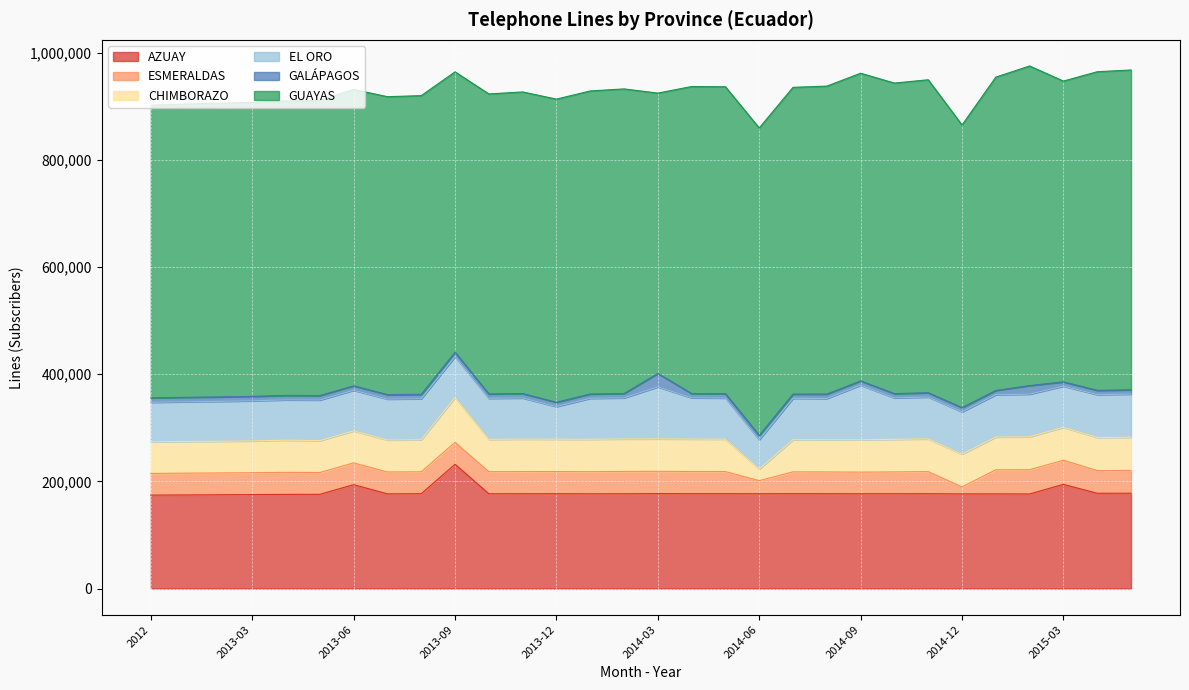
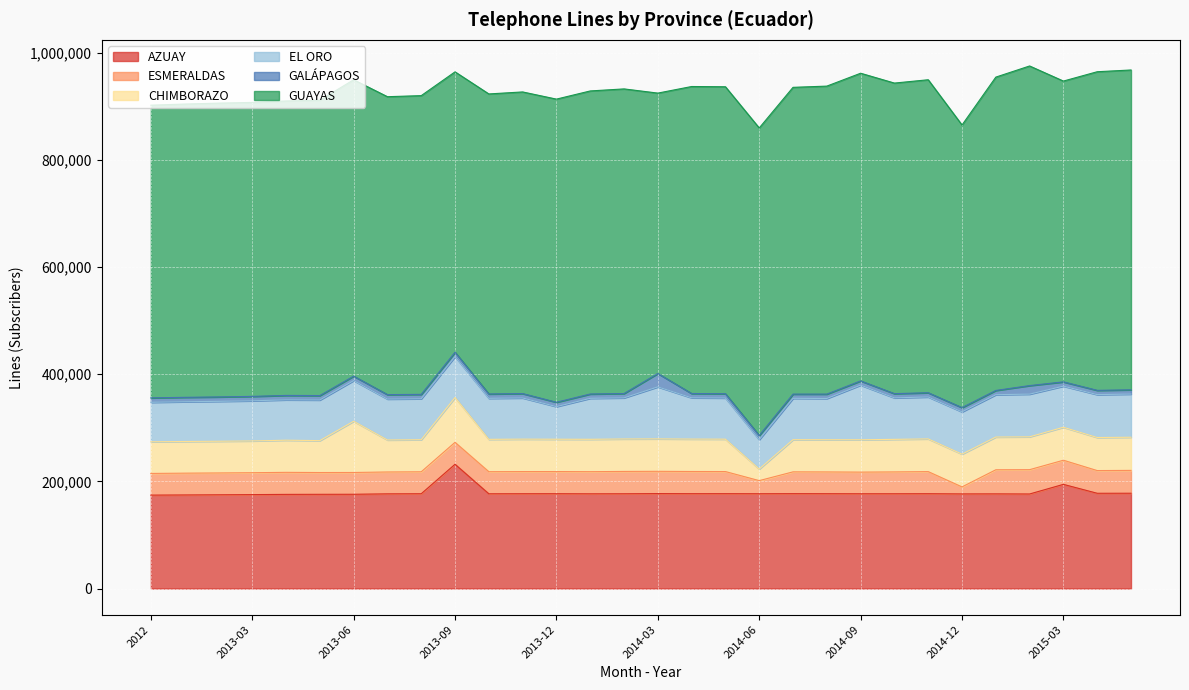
  {
    "AZUAY": {
      "2012": "170,000",
      "2013-03": "180,000",
-     "2013-06": "190,000",
+     "2013-06": "180,000",
      "2013-09": "230,000",
      "2013-12": "180,000",
      "2014-03": "180,000",
      "2014-06": "180,000",
      "2014-09": "180,000",
      "2014-12": "180,000",
      "2015-03": "190,000"
    },
    "ESMERALDAS": {
      "2012": "40,000",
      "2013-03": "40,000",
      "2013-06": "40,000",
      "2013-09": "40,000",
      "2013-12": "40,000",
      "2014-03": "40,000",
      "2014-06": "20,000",
      "2014-09": "40,000",
      "2014-12": "10,000",
      "2015-03": "50,000"
    },
    "CHIMBORAZO": {
      "2012": "60,000",
      "2013-03": "60,000",
-     "2013-06": "60,000",
+     "2013-06": "100,000",
      "2013-09": "80,000",
      "2013-12": "60,000",
      "2014-03": "60,000",
      "2014-06": "20,000",
      "2014-09": "60,000",
      "2014-12": "60,000",
      "2015-03": "60,000"
    },
    "EL ORO": {
      "2012": "70,000",
      "2013-03": "70,000",
      "2013-06": "80,000",
      "2013-09": "80,000",
      "2013-12": "60,000",
      "2014-03": "100,000",
      "2014-06": "50,000",
      "2014-09": "100,000",
      "2014-12": "80,000",
      "2015-03": "80,000"
    },
    "GALÁPAGOS": {
      "2012": "10,000",
      "2013-03": "10,000",
      "2013-06": "10,000",
      "2013-09": "10,000",
      "2013-12": "10,000",
      "2014-03": "20,000",
      "2014-06": "10,000",
      "2014-09": "10,000",
      "2014-12": "10,000",
      "2015-03": "10,000"
    },
    "GUAYAS": {
      "2013-09": "520,000",
      "2013-12": "570,000",
      "2014-03": "520,000",
      "2014-06": "570,000",
      "2014-09": "570,000",
      "2014-12": "530,000",
      "2015-03": "560,000"
    }
  }
